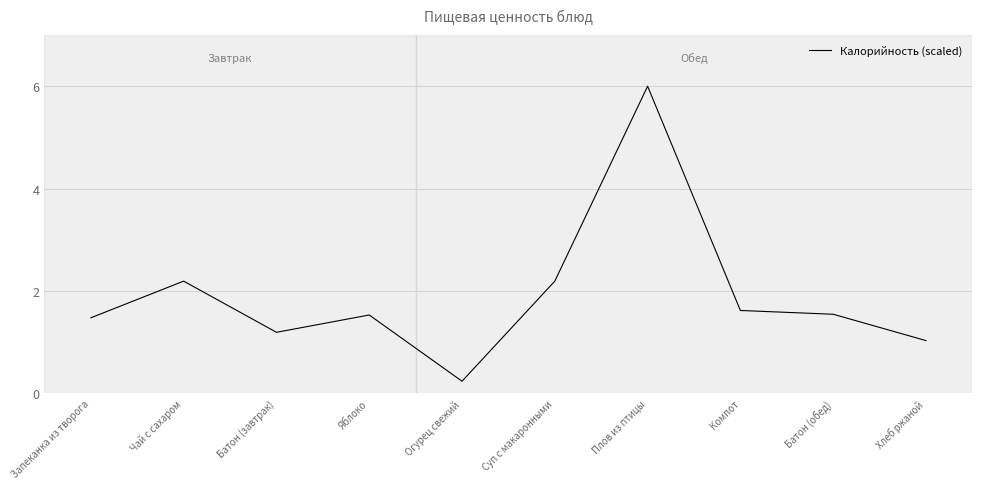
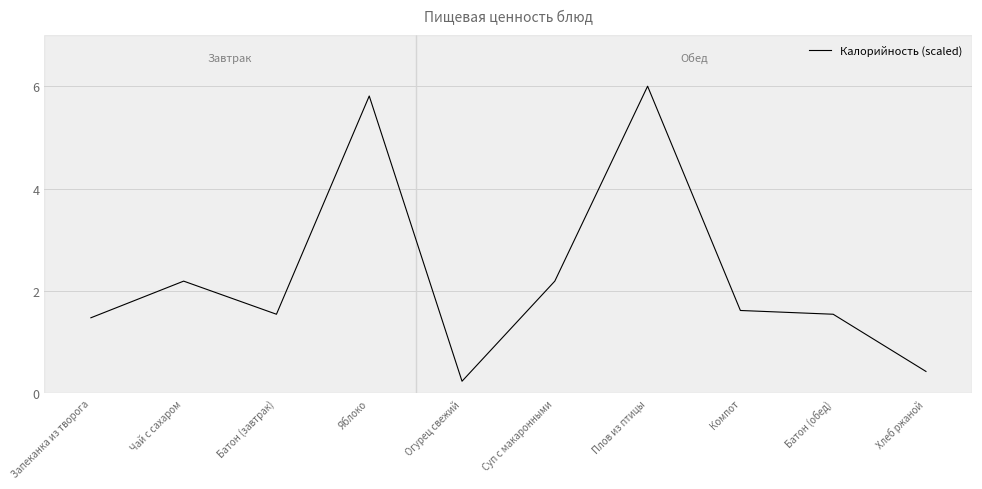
  {
    "Запеканка из творога": 1.5,
    "Чай с сахаром": 2.2,
-   "Батон (завтрак)": 1.2,
-   "Яблоко": 1.5,
+   "Батон (завтрак)": 1.5,
+   "Яблоко": 5.8,
    "Огурец свежий": 0.2,
    "Суп с макаронными": 2.2,
    "Плов из птицы": 6.0,
    "Компот": 1.6,
    "Батон (обед)": 1.5,
-   "Хлеб ржаной": 1.0
+   "Хлеб ржаной": 0.4
  }
